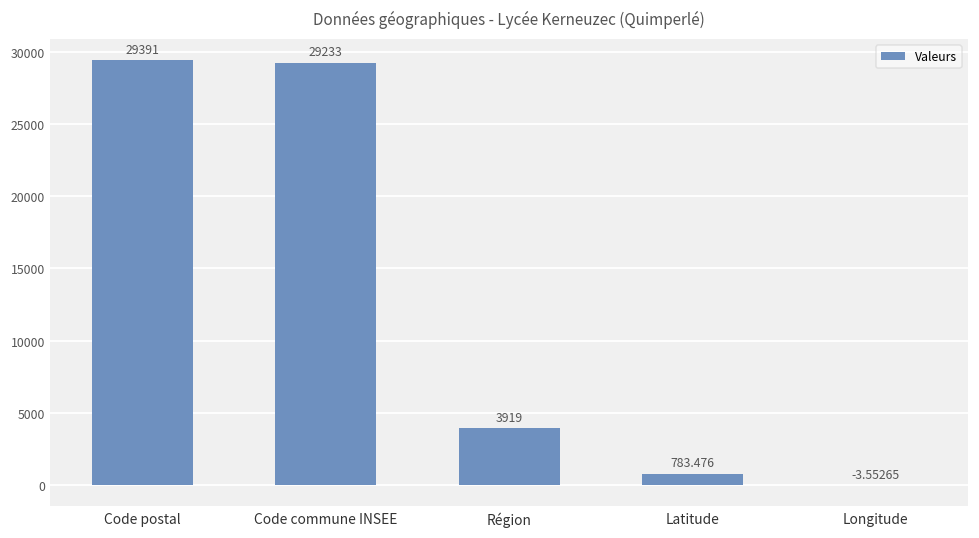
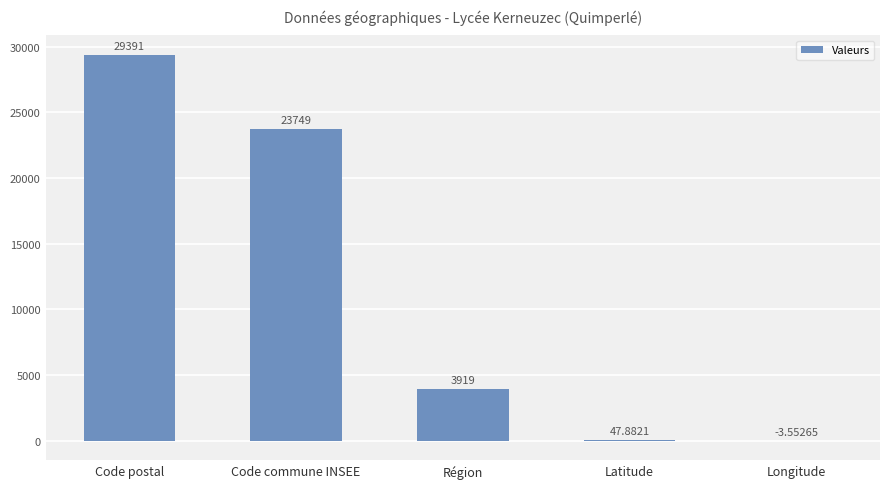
  {
    "Code postal": 29391,
-   "Code commune INSEE": 29233,
+   "Code commune INSEE": 23749,
    "Région": 3919,
-   "Latitude": 783.476,
+   "Latitude": 47.8821,
    "Longitude": -3.55265
  }
